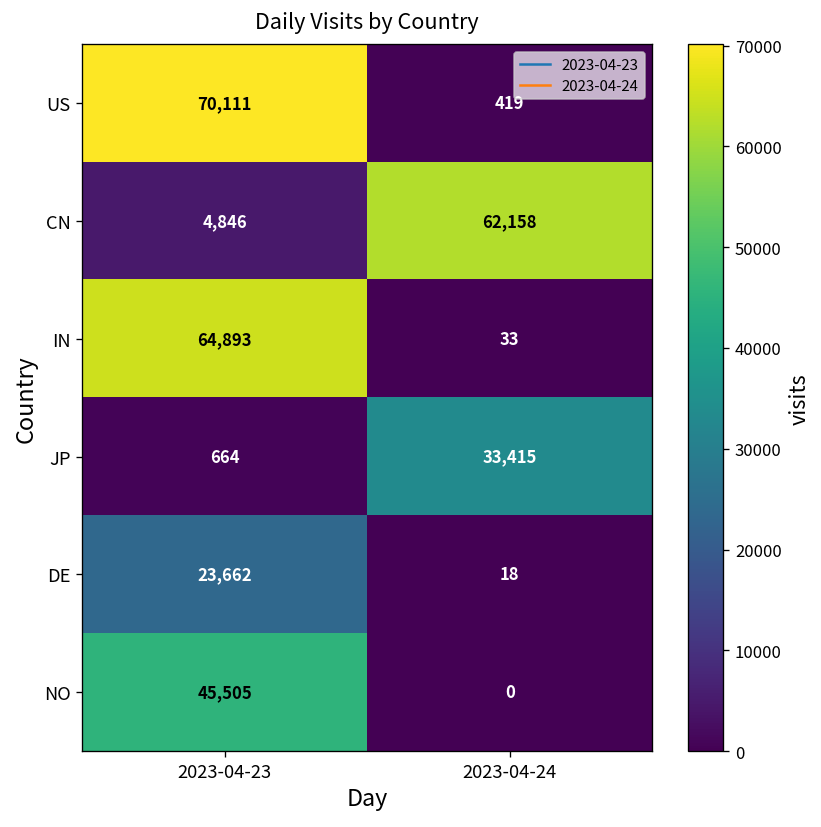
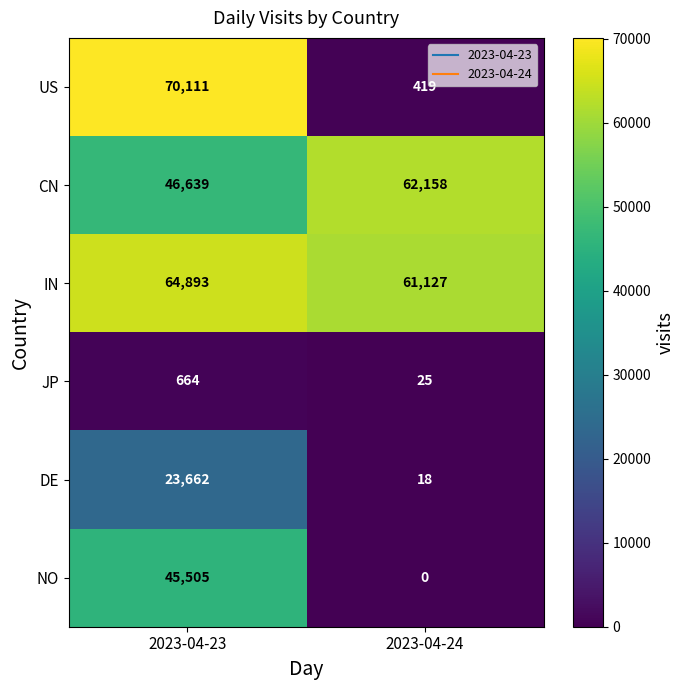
  {
    "US": {
      "2023-04-23": "70,111"
    },
    "CN": {
-     "2023-04-23": "4,846",
+     "2023-04-23": "46,639",
      "2023-04-24": "62,158"
    },
    "IN": {
      "2023-04-23": "64,893",
-     "2023-04-24": "33"
+     "2023-04-24": "61,127"
    },
    "JP": {
      "2023-04-23": "664",
-     "2023-04-24": "33,415"
+     "2023-04-24": "25"
    },
    "DE": {
      "2023-04-23": "23,662",
      "2023-04-24": "18"
    },
    "NO": {
      "2023-04-23": "45,505",
      "2023-04-24": "0"
    }
  }
